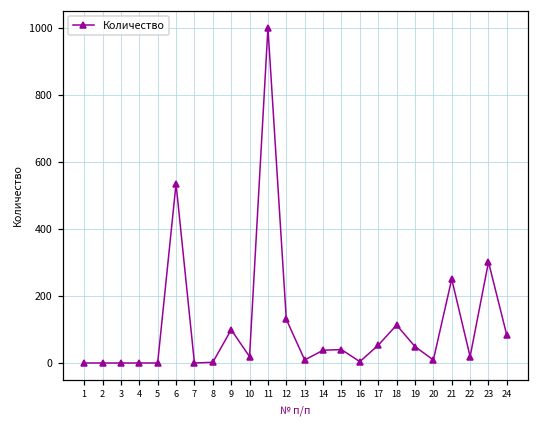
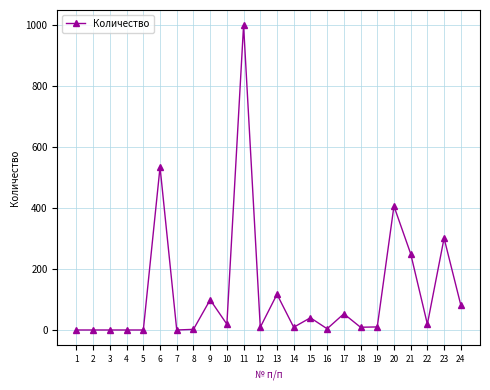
  {
    "1": 0,
    "2": 0,
    "3": 0,
    "4": 0,
    "5": 0,
    "6": 540,
    "7": 0,
    "8": 0,
    "9": 100,
    "10": 20,
    "11": 1000,
-   "12": 130,
-   "13": 10,
-   "14": 40,
+   "12": 10,
+   "13": 120,
+   "14": 10,
    "15": 40,
    "16": 10,
    "17": 50,
-   "18": 110,
-   "19": 50,
-   "20": 10,
+   "18": 10,
+   "19": 10,
+   "20": 410,
    "21": 250,
    "22": 20,
    "23": 300,
    "24": 80
  }
